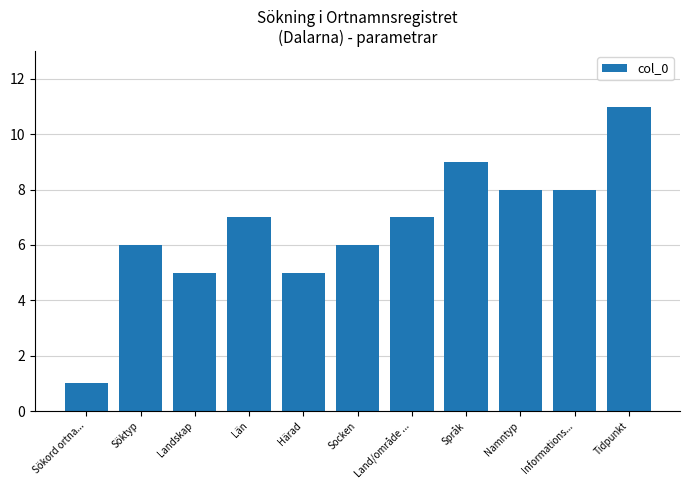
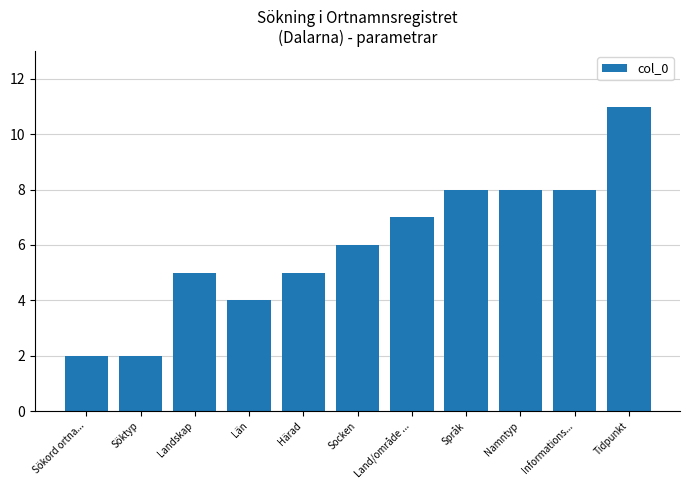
  {
-   "Sökord ortna...": 1,
-   "Söktyp": 6,
+   "Sökord ortna...": 2,
+   "Söktyp": 2,
    "Landskap": 5,
-   "Län": 7,
+   "Län": 4,
    "Härad": 5,
    "Socken": 6,
    "Land/område ...": 7,
-   "Språk": 9,
+   "Språk": 8,
    "Namntyp": 8,
    "Informations...": 8,
    "Tidpunkt": 11
  }
